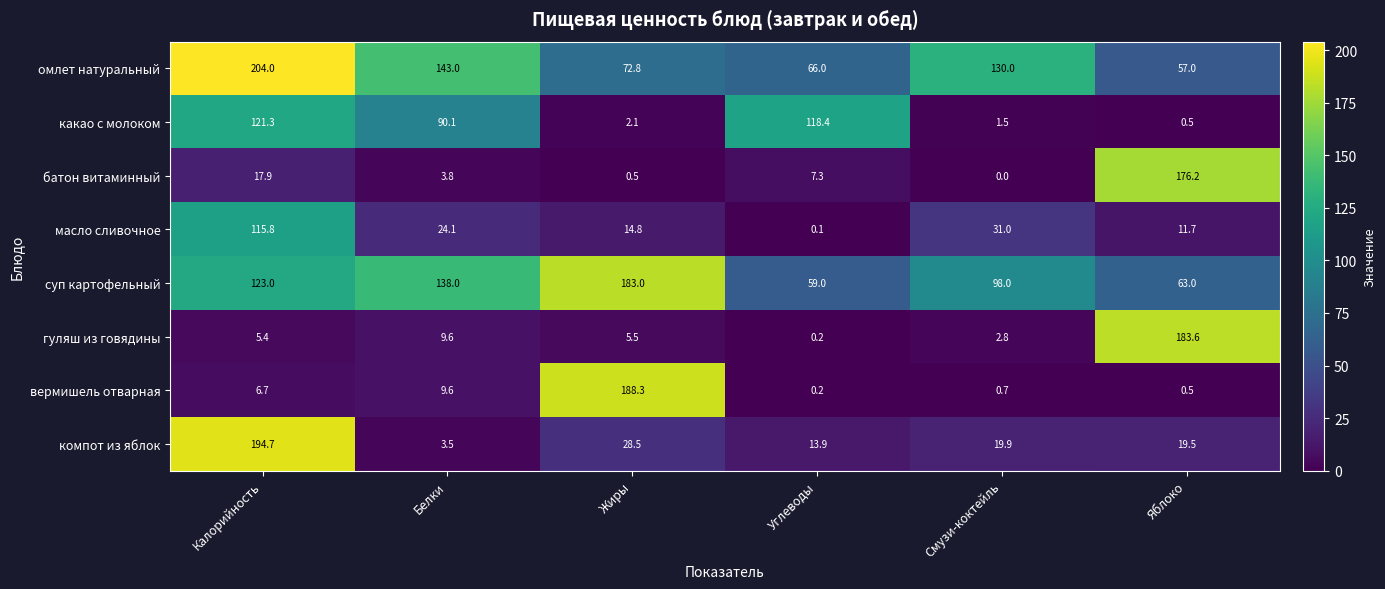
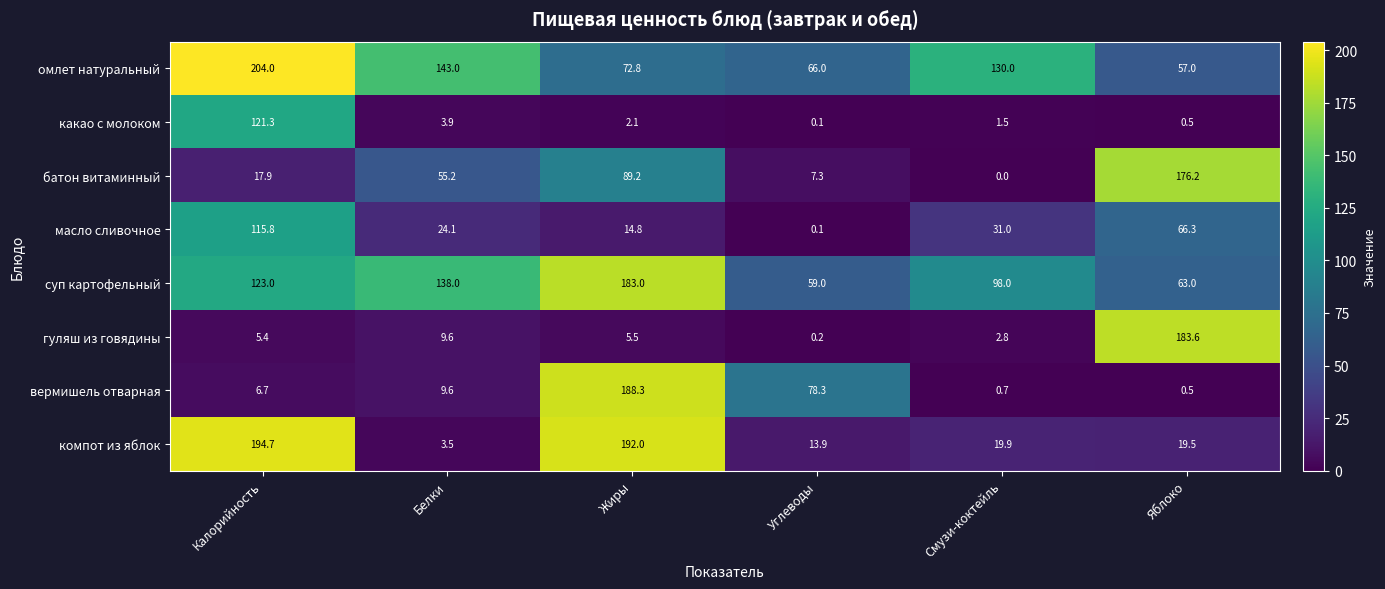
  {
    "омлет натуральный": {
      "Калорийность": 204.0,
      "Белки": 143.0,
      "Жиры": 72.8,
      "Углеводы": 66.0,
      "Смузи-коктейль": 130.0,
      "Яблоко": 57.0
    },
    "какао с молоком": {
      "Калорийность": 121.3,
-     "Белки": 90.1,
+     "Белки": 3.9,
      "Жиры": 2.1,
-     "Углеводы": 118.4,
+     "Углеводы": 0.1,
      "Смузи-коктейль": 1.5,
      "Яблоко": 0.5
    },
    "батон витаминный": {
      "Калорийность": 17.9,
-     "Белки": 3.8,
-     "Жиры": 0.5,
+     "Белки": 55.2,
+     "Жиры": 89.2,
      "Углеводы": 7.3,
      "Смузи-коктейль": 0.0,
      "Яблоко": 176.2
    },
    "масло сливочное": {
      "Калорийность": 115.8,
      "Белки": 24.1,
      "Жиры": 14.8,
      "Углеводы": 0.1,
      "Смузи-коктейль": 31.0,
-     "Яблоко": 11.7
+     "Яблоко": 66.3
    },
    "суп картофельный": {
      "Калорийность": 123.0,
      "Белки": 138.0,
      "Жиры": 183.0,
      "Углеводы": 59.0,
      "Смузи-коктейль": 98.0,
      "Яблоко": 63.0
    },
    "гуляш из говядины": {
      "Калорийность": 5.4,
      "Белки": 9.6,
      "Жиры": 5.5,
      "Углеводы": 0.2,
      "Смузи-коктейль": 2.8,
      "Яблоко": 183.6
    },
    "вермишель отварная": {
      "Калорийность": 6.7,
      "Белки": 9.6,
      "Жиры": 188.3,
-     "Углеводы": 0.2,
+     "Углеводы": 78.3,
      "Смузи-коктейль": 0.7,
      "Яблоко": 0.5
    },
    "компот из яблок": {
      "Калорийность": 194.7,
      "Белки": 3.5,
-     "Жиры": 28.5,
+     "Жиры": 192.0,
      "Углеводы": 13.9,
      "Смузи-коктейль": 19.9,
      "Яблоко": 19.5
    }
  }
